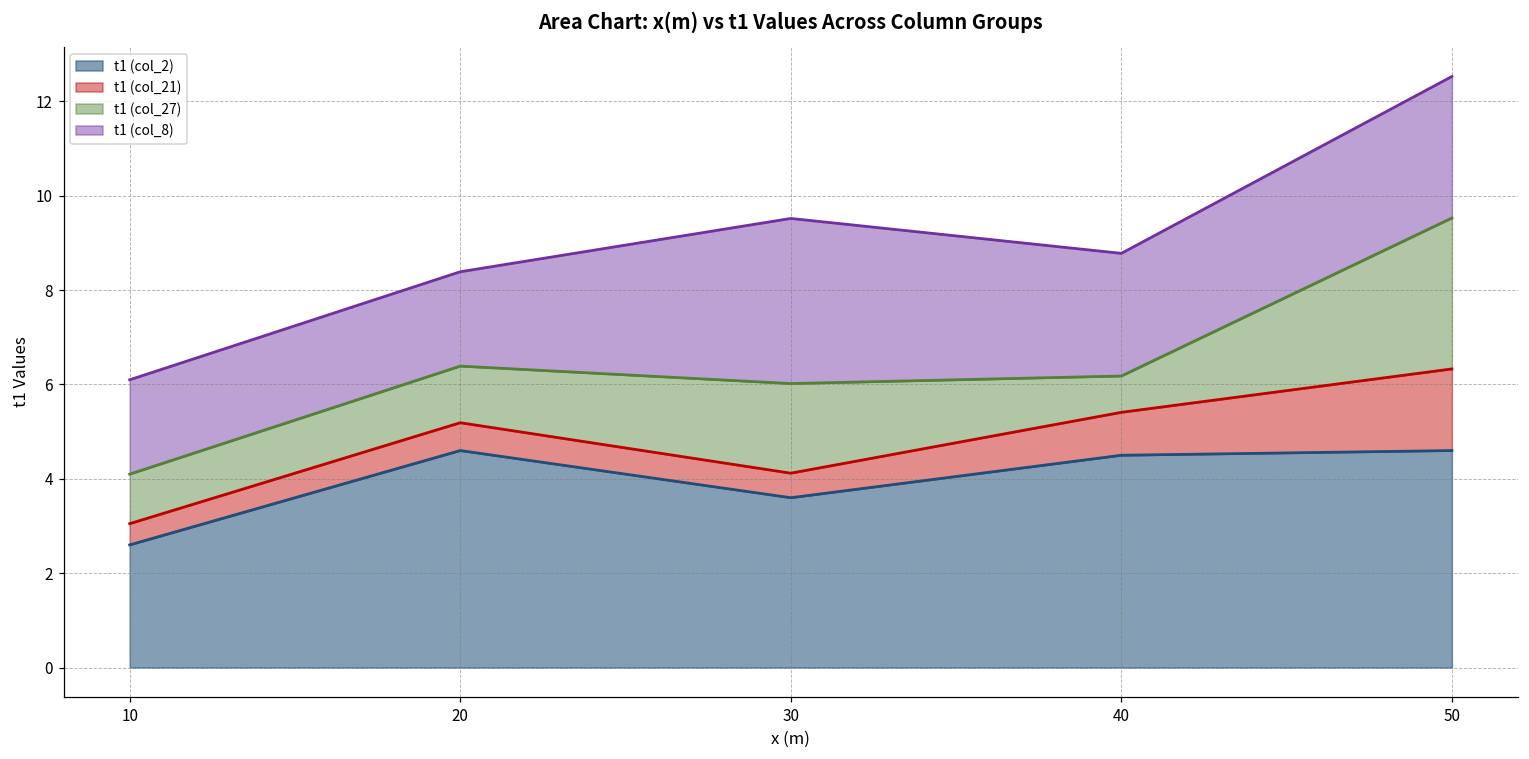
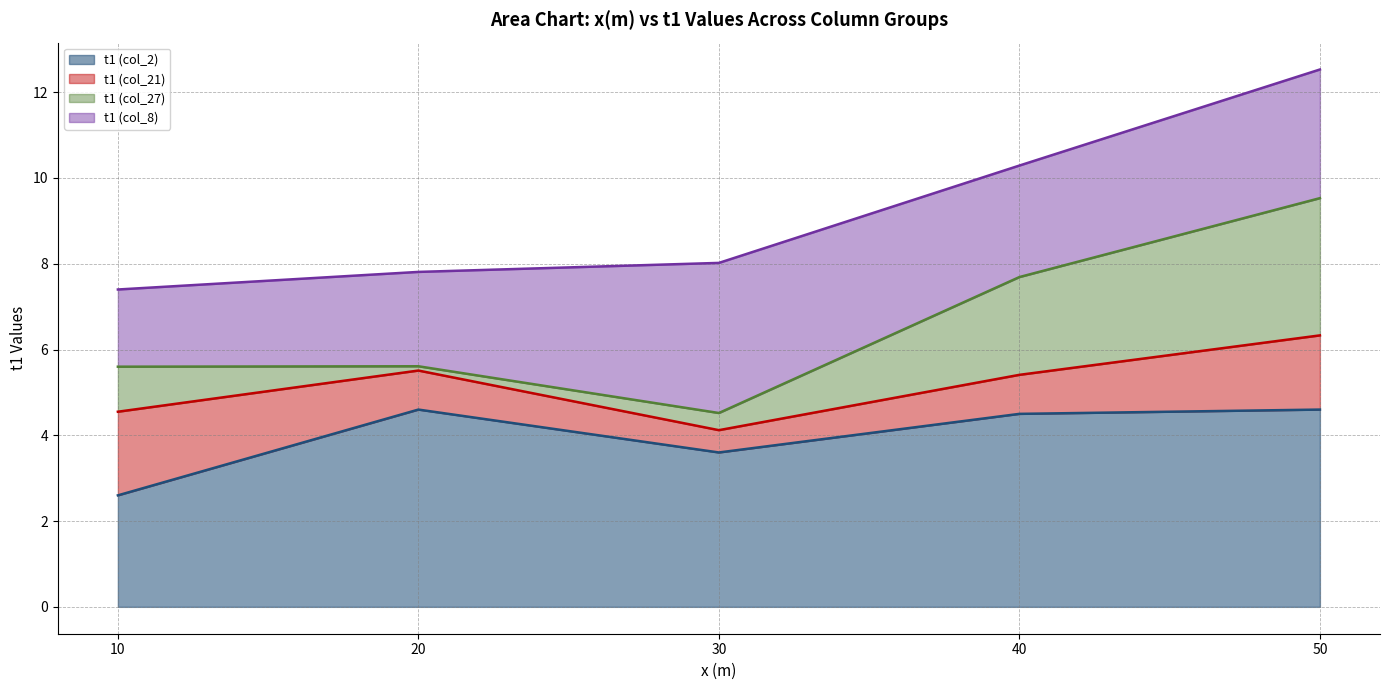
  {
    "t1 (col_2)": {
      "10": 2.6,
      "20": 4.6,
      "30": 3.6,
      "40": 4.5,
      "50": 4.6
    },
    "t1 (col_21)": {
-     "10": 0.5,
-     "20": 0.6,
+     "10": 1.9,
+     "20": 0.9,
      "30": 0.5,
      "40": 0.9,
      "50": 1.7
    },
    "t1 (col_27)": {
      "10": 1.0,
-     "20": 1.2,
-     "30": 1.9,
-     "40": 0.8,
+     "20": 0.1,
+     "30": 0.4,
+     "40": 2.3,
      "50": 3.2
    },
    "t1 (col_8)": {
-     "10": 2.0,
-     "20": 2.0,
+     "10": 1.8,
+     "20": 2.2,
      "30": 3.5,
      "40": 2.6,
      "50": 3.0
    }
  }
